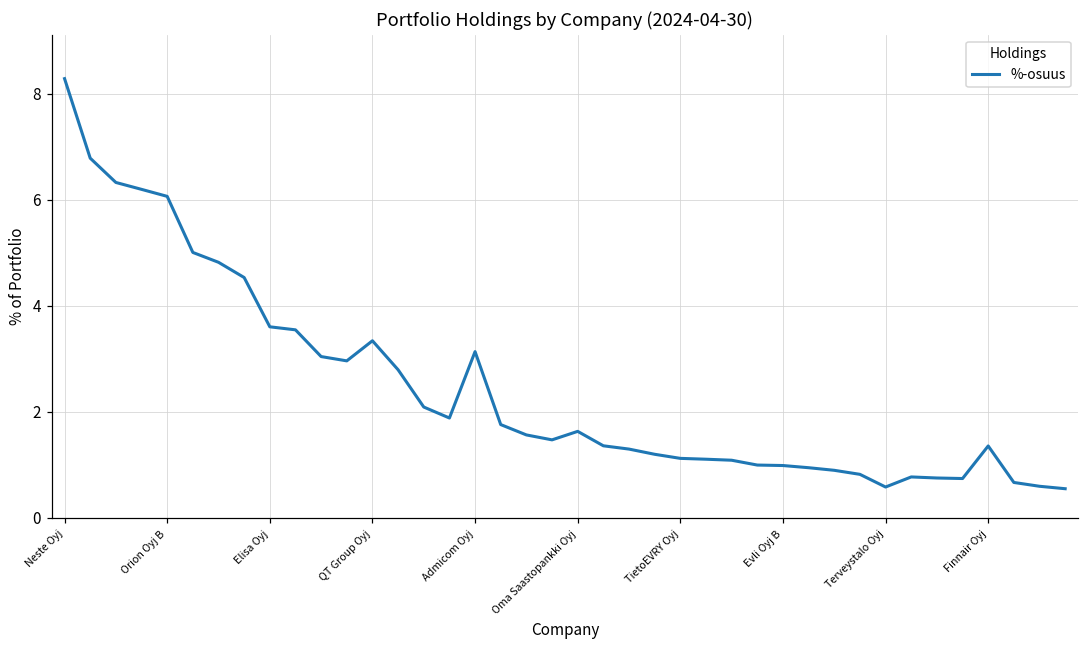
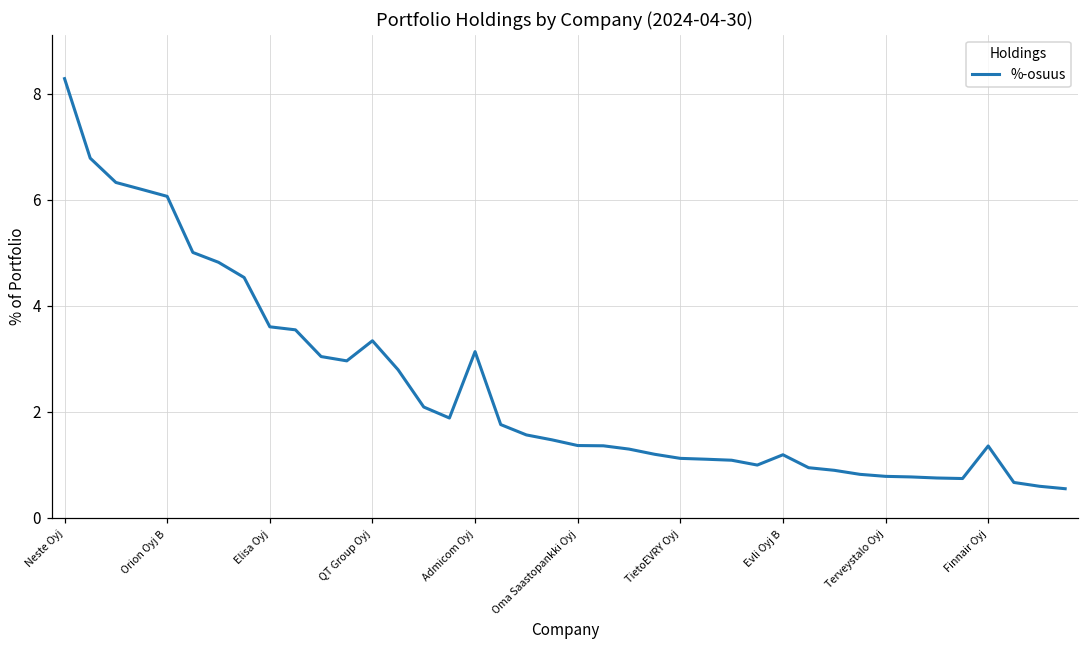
  {
    "Neste Oyj": 8.3,
    "Orion Oyj B": 6.1,
    "Elisa Oyj": 3.6,
    "QT Group Oyj": 3.3,
    "Admicom Oyj": 3.1,
-   "Oma Saastopankki Oyj": 1.6,
+   "Oma Saastopankki Oyj": 1.4,
    "TietoEVRY Oyj": 1.1,
-   "Evli Oyj B": 1.0,
-   "Terveystalo Oyj": 0.6,
+   "Evli Oyj B": 1.2,
+   "Terveystalo Oyj": 0.8,
    "Finnair Oyj": 1.4
  }
